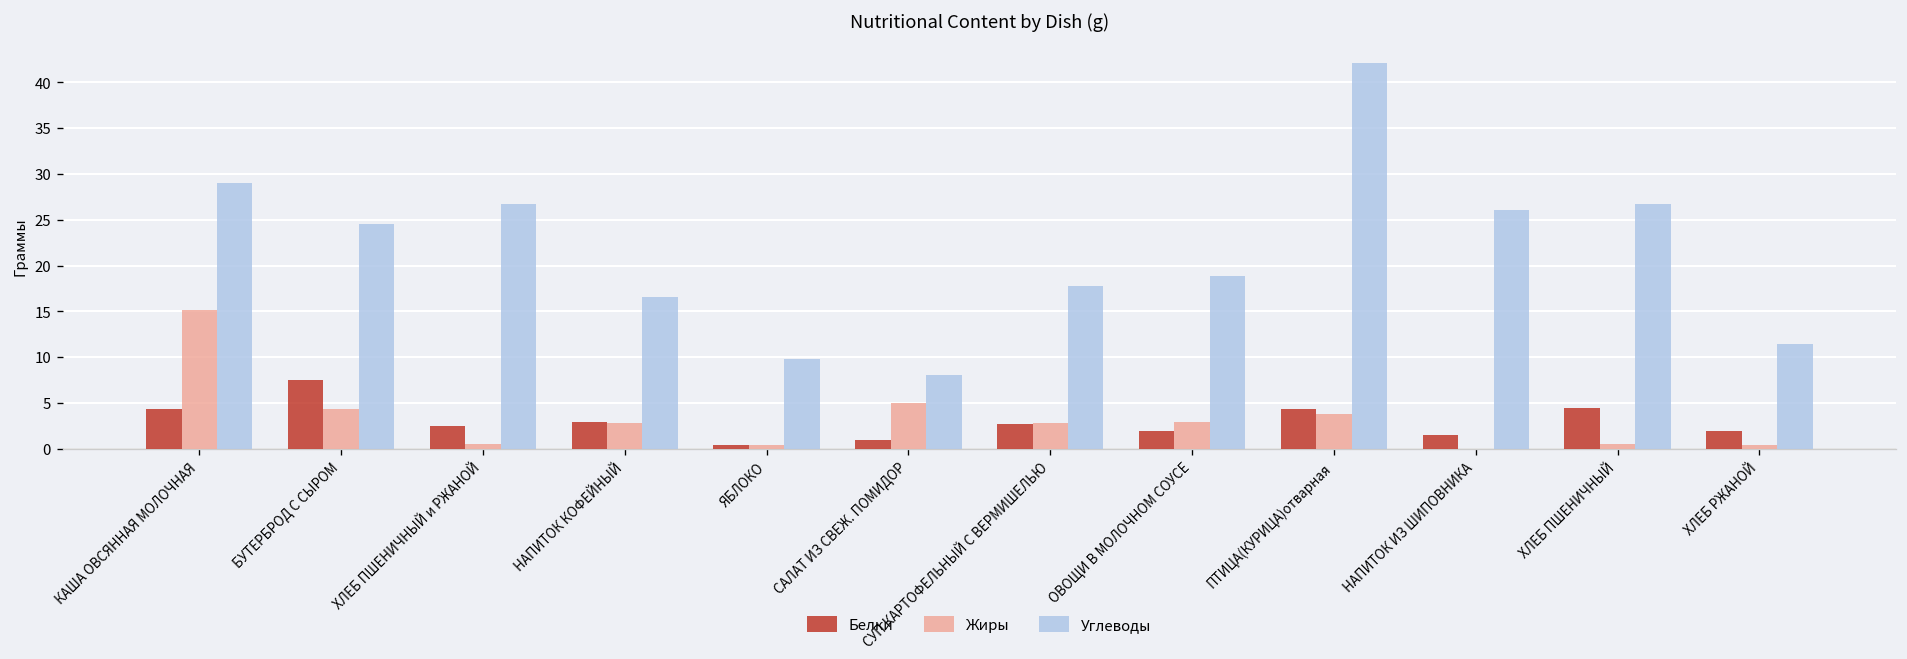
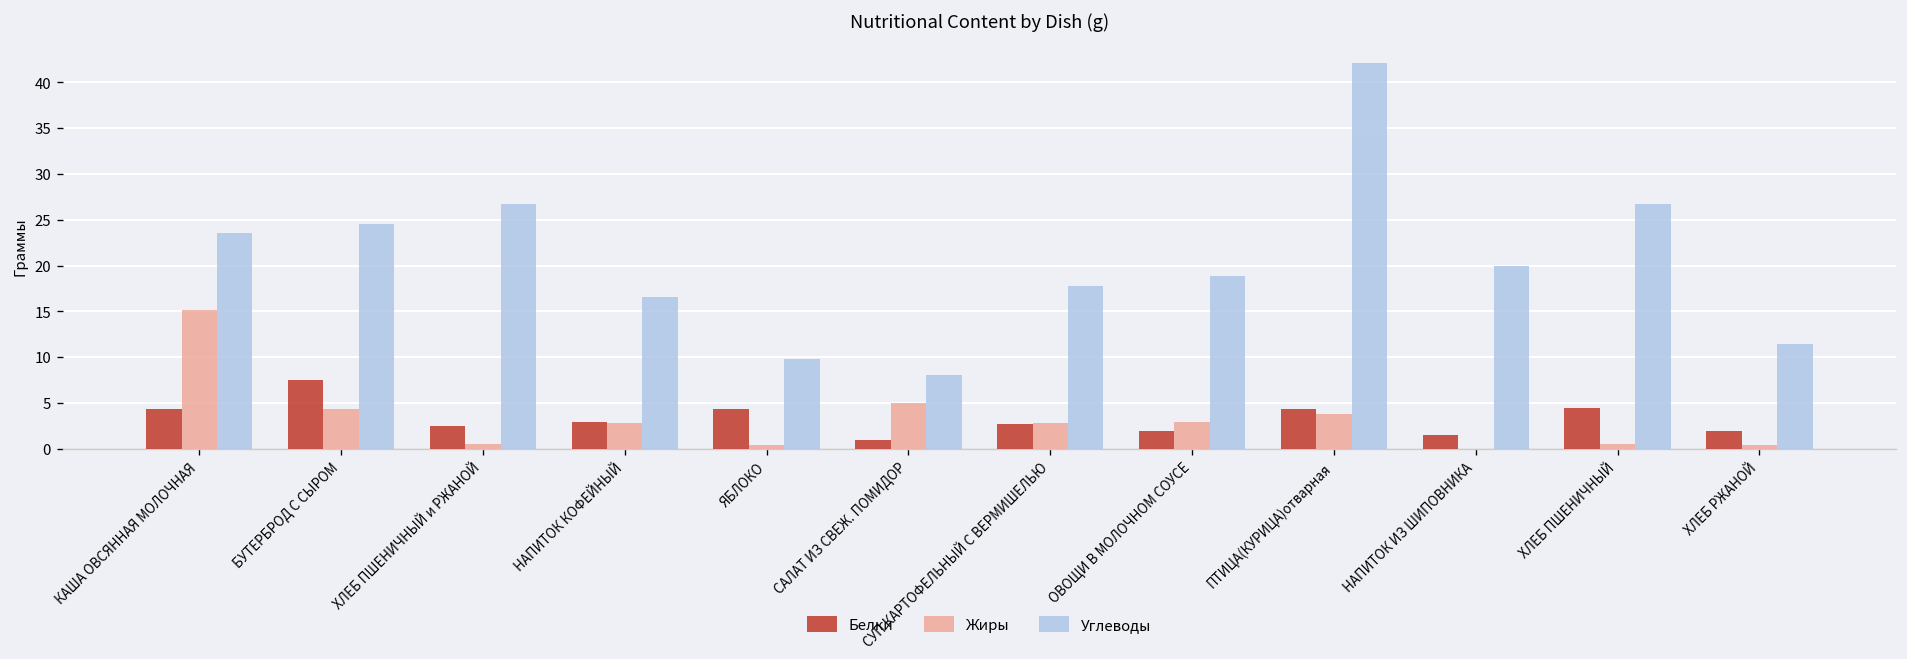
  {
    "Белки": {
      "КАША ОВСЯННАЯ МОЛОЧНАЯ": 4,
      "БУТЕРБРОД С СЫРОМ": 8,
      "ХЛЕБ ПШЕНИЧНЫЙ и РЖАНОЙ": 3,
      "НАПИТОК КОФЕЙНЫЙ": 3,
-     "ЯБЛОКО": 0,
+     "ЯБЛОКО": 4,
      "САЛАТ ИЗ СВЕЖ. ПОМИДОР": 1,
      "СУП КАРТОФЕЛЬНЫЙ С ВЕРМИШЕЛЬЮ": 3,
      "ОВОЩИ В МОЛОЧНОМ СОУСЕ": 2,
      "ПТИЦА(КУРИЦА)отварная": 4,
      "НАПИТОК ИЗ ШИПОВНИКА": 2,
      "ХЛЕБ ПШЕНИЧНЫЙ": 5,
      "ХЛЕБ РЖАНОЙ": 2
    },
    "Жиры": {
      "КАША ОВСЯННАЯ МОЛОЧНАЯ": 15,
      "БУТЕРБРОД С СЫРОМ": 4,
      "ХЛЕБ ПШЕНИЧНЫЙ и РЖАНОЙ": 1,
      "НАПИТОК КОФЕЙНЫЙ": 3,
      "ЯБЛОКО": 0,
      "САЛАТ ИЗ СВЕЖ. ПОМИДОР": 5,
      "СУП КАРТОФЕЛЬНЫЙ С ВЕРМИШЕЛЬЮ": 3,
      "ОВОЩИ В МОЛОЧНОМ СОУСЕ": 3,
      "ПТИЦА(КУРИЦА)отварная": 4,
      "НАПИТОК ИЗ ШИПОВНИКА": 0,
      "ХЛЕБ ПШЕНИЧНЫЙ": 1,
      "ХЛЕБ РЖАНОЙ": 0
    },
    "Углеводы": {
-     "КАША ОВСЯННАЯ МОЛОЧНАЯ": 29,
+     "КАША ОВСЯННАЯ МОЛОЧНАЯ": 24,
      "БУТЕРБРОД С СЫРОМ": 25,
      "ХЛЕБ ПШЕНИЧНЫЙ и РЖАНОЙ": 27,
      "НАПИТОК КОФЕЙНЫЙ": 17,
      "ЯБЛОКО": 10,
      "САЛАТ ИЗ СВЕЖ. ПОМИДОР": 8,
      "СУП КАРТОФЕЛЬНЫЙ С ВЕРМИШЕЛЬЮ": 18,
      "ОВОЩИ В МОЛОЧНОМ СОУСЕ": 19,
      "ПТИЦА(КУРИЦА)отварная": 42,
-     "НАПИТОК ИЗ ШИПОВНИКА": 26,
+     "НАПИТОК ИЗ ШИПОВНИКА": 20,
      "ХЛЕБ ПШЕНИЧНЫЙ": 27,
      "ХЛЕБ РЖАНОЙ": 12
    }
  }
